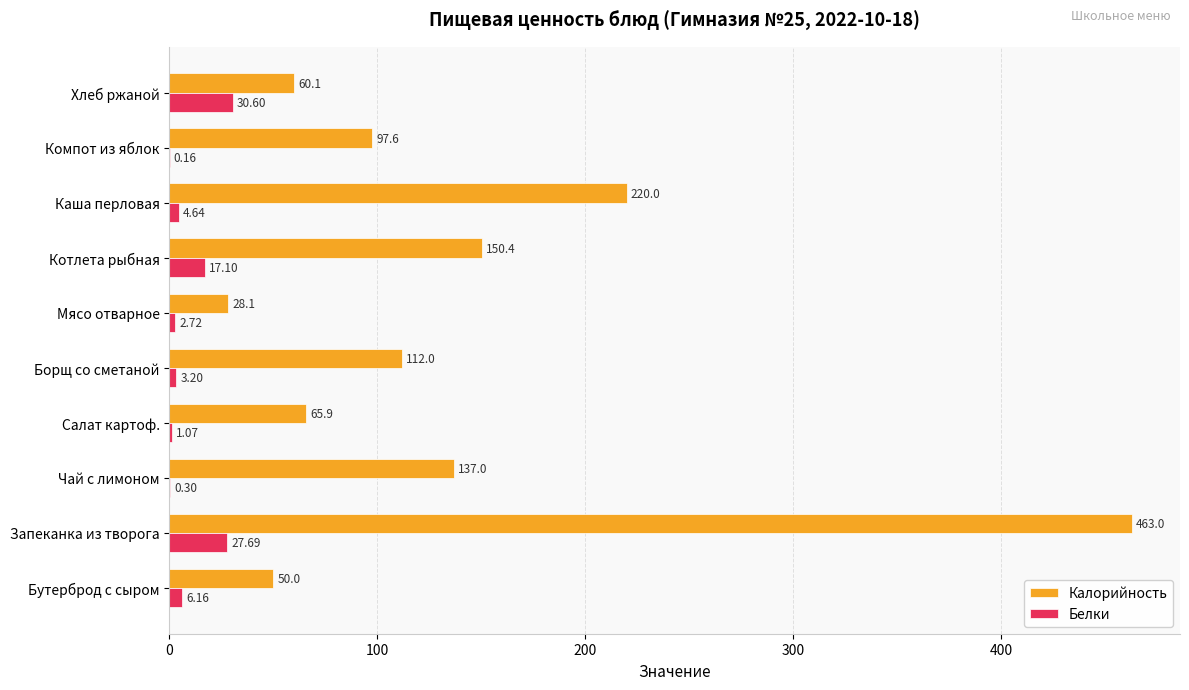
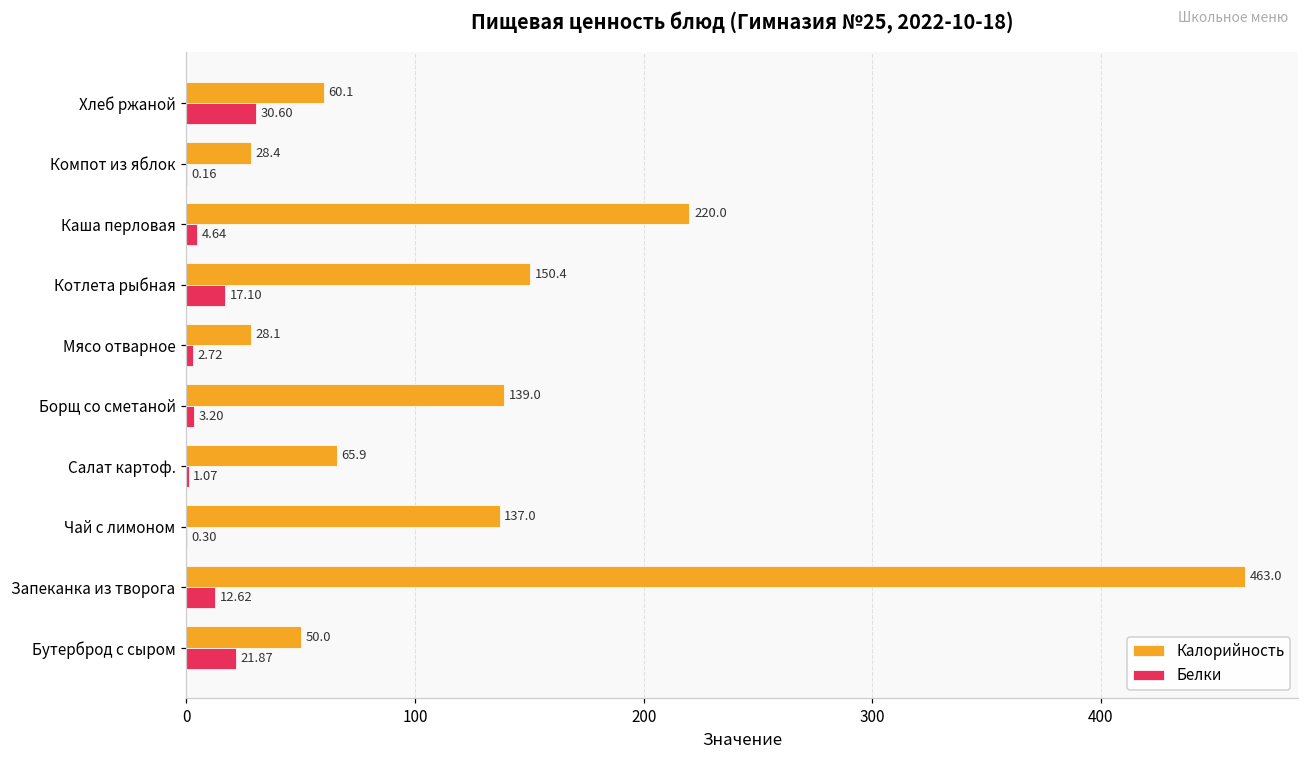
  {
    "Калорийность": {
      "Хлеб ржаной": 60.1,
-     "Компот из яблок": 97.6,
+     "Компот из яблок": 28.4,
      "Каша перловая": 220.0,
      "Котлета рыбная": 150.4,
      "Мясо отварное": 28.1,
-     "Борщ со сметаной": 112.0,
+     "Борщ со сметаной": 139.0,
      "Салат картоф.": 65.9,
      "Чай с лимоном": 137.0,
      "Запеканка из творога": 463.0,
      "Бутерброд с сыром": 50.0
    },
    "Белки": {
      "Хлеб ржаной": 30.60,
      "Компот из яблок": 0.16,
      "Каша перловая": 4.64,
      "Котлета рыбная": 17.10,
      "Мясо отварное": 2.72,
      "Борщ со сметаной": 3.20,
      "Салат картоф.": 1.07,
      "Чай с лимоном": 0.30,
-     "Запеканка из творога": 27.69,
-     "Бутерброд с сыром": 6.16
+     "Запеканка из творога": 12.62,
+     "Бутерброд с сыром": 21.87
    }
  }
